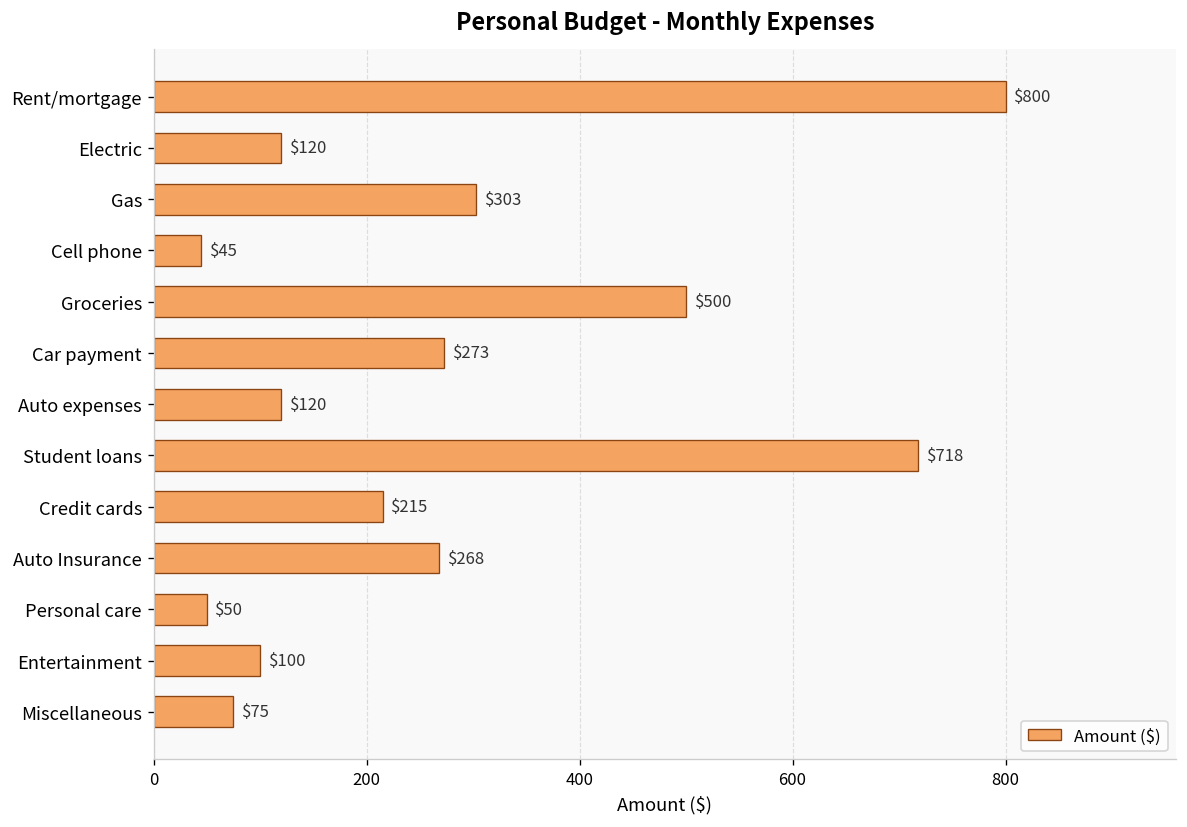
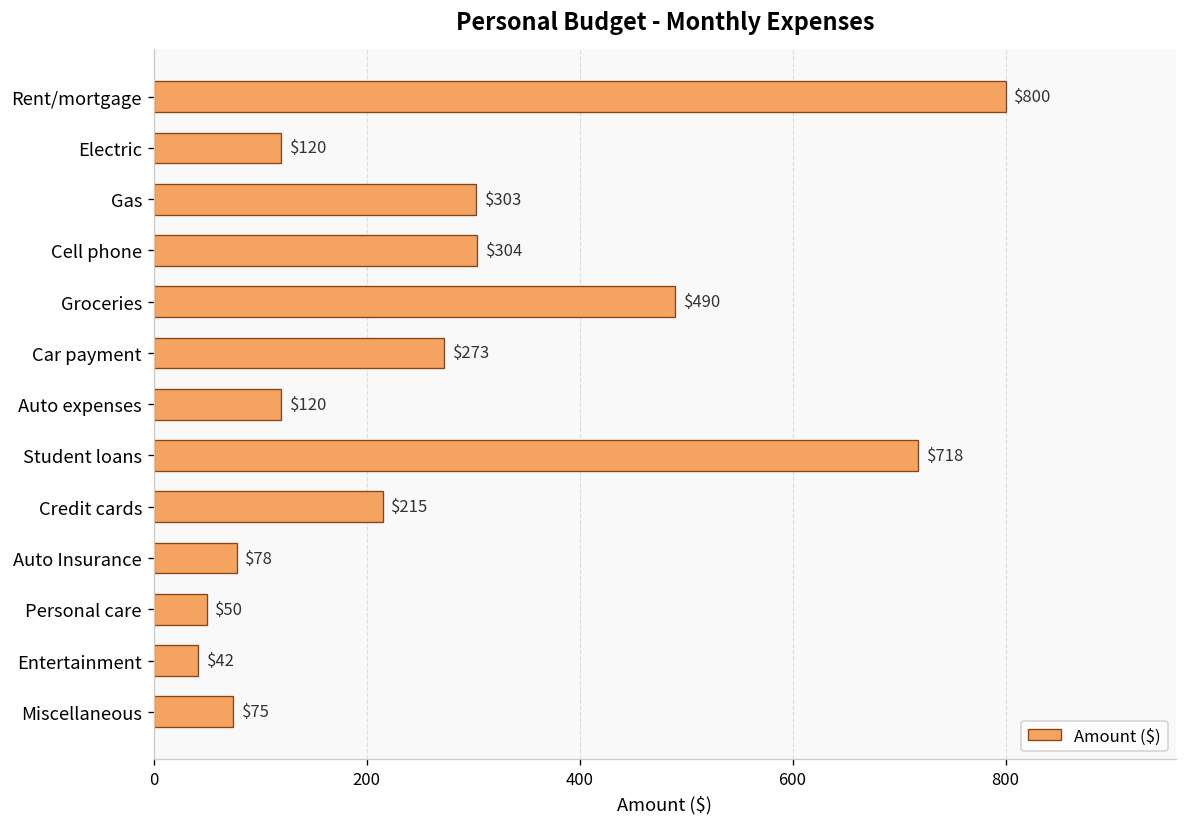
  {
    "Rent/mortgage": "$800",
    "Electric": "$120",
    "Gas": "$303",
-   "Cell phone": "$45",
-   "Groceries": "$500",
+   "Cell phone": "$304",
+   "Groceries": "$490",
    "Car payment": "$273",
    "Auto expenses": "$120",
    "Student loans": "$718",
    "Credit cards": "$215",
-   "Auto Insurance": "$268",
+   "Auto Insurance": "$78",
    "Personal care": "$50",
-   "Entertainment": "$100",
+   "Entertainment": "$42",
    "Miscellaneous": "$75"
  }
